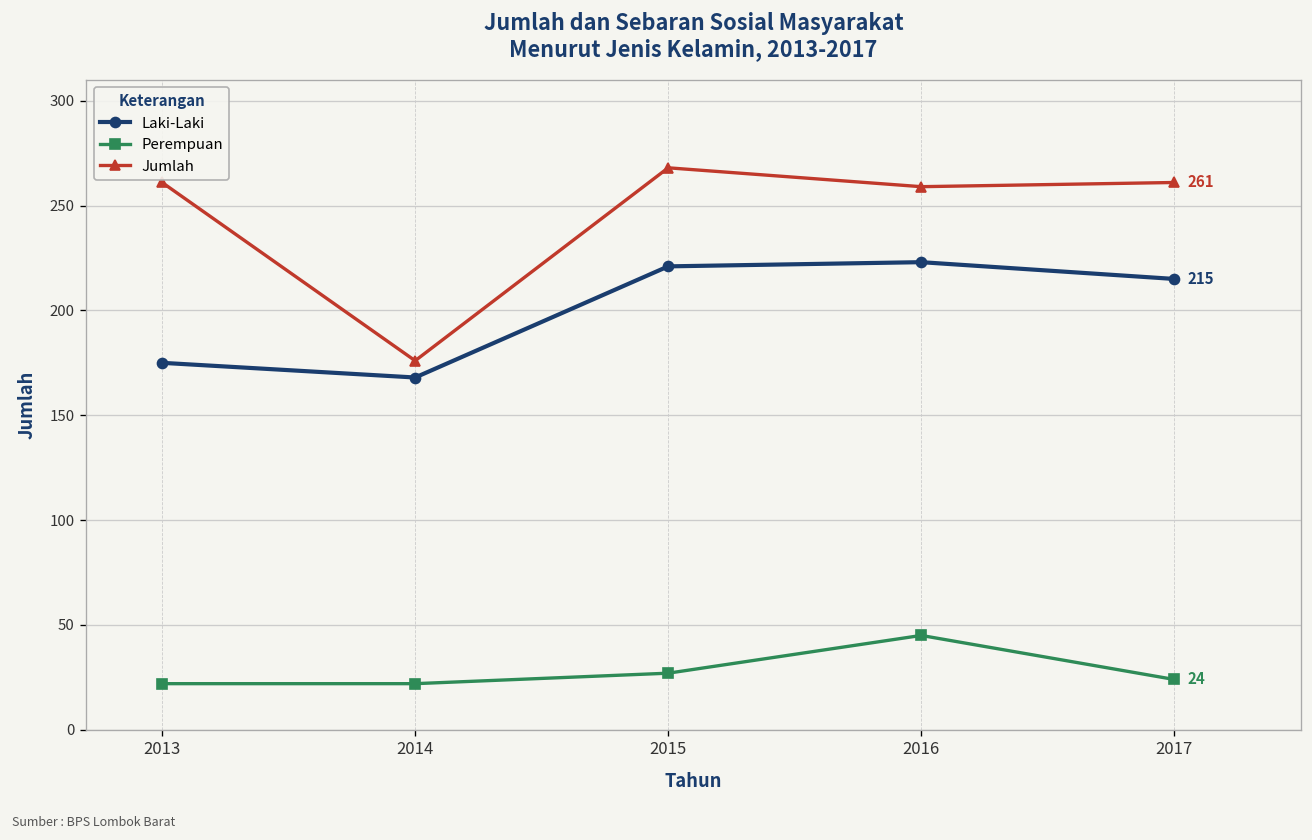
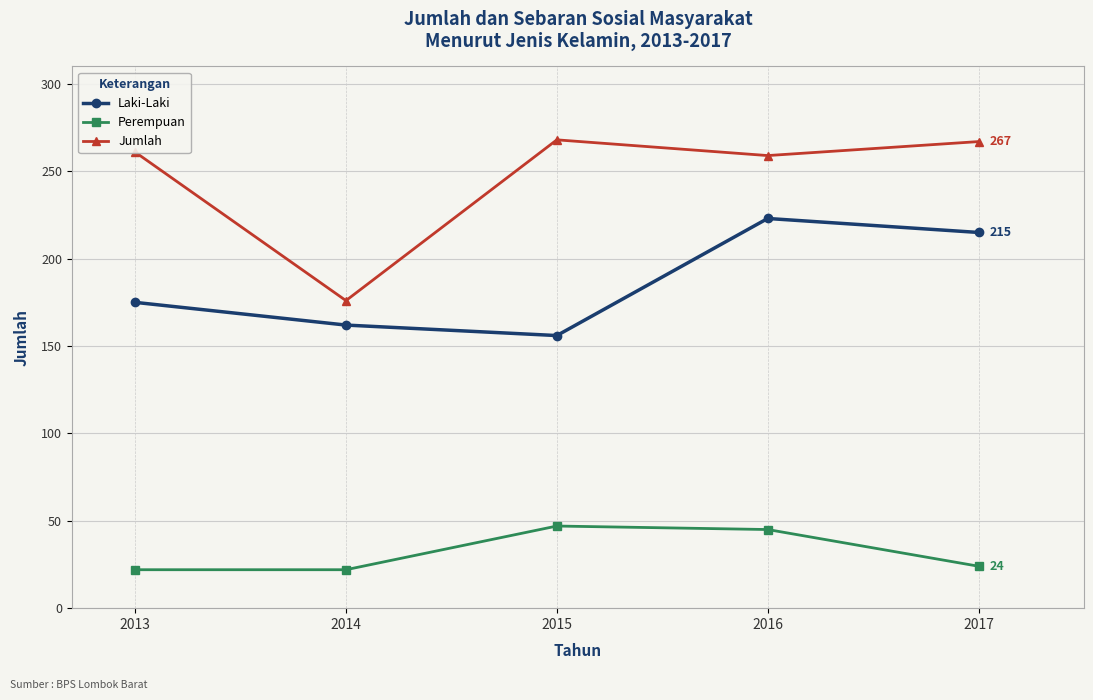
  {
    "Laki-Laki": {
      "2013": 175,
-     "2014": 168,
-     "2015": 221,
+     "2014": 162,
+     "2015": 156,
      "2016": 223
    },
    "Perempuan": {
      "2013": 22,
      "2014": 22,
-     "2015": 27,
+     "2015": 47,
      "2016": 45
    },
    "Jumlah": {
-     "2017": 261
+     "2017": 267
    }
  }
